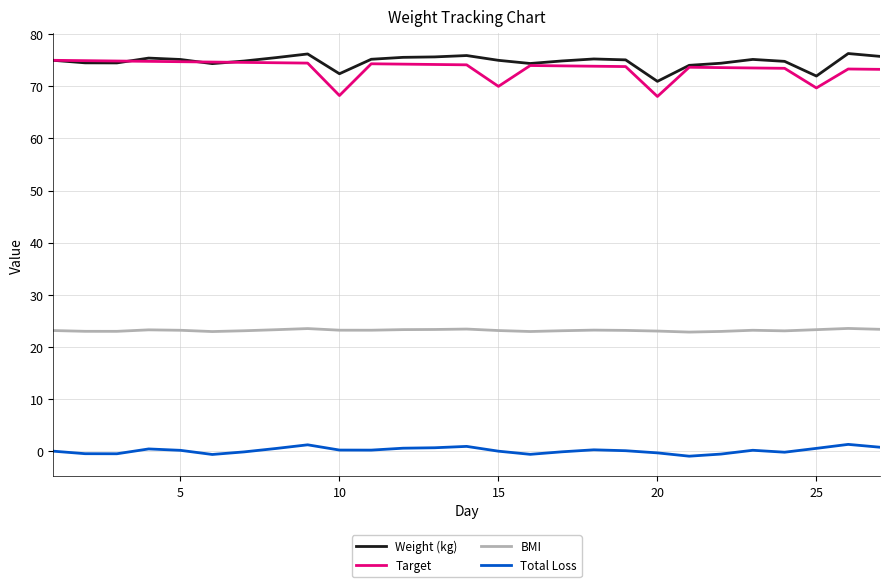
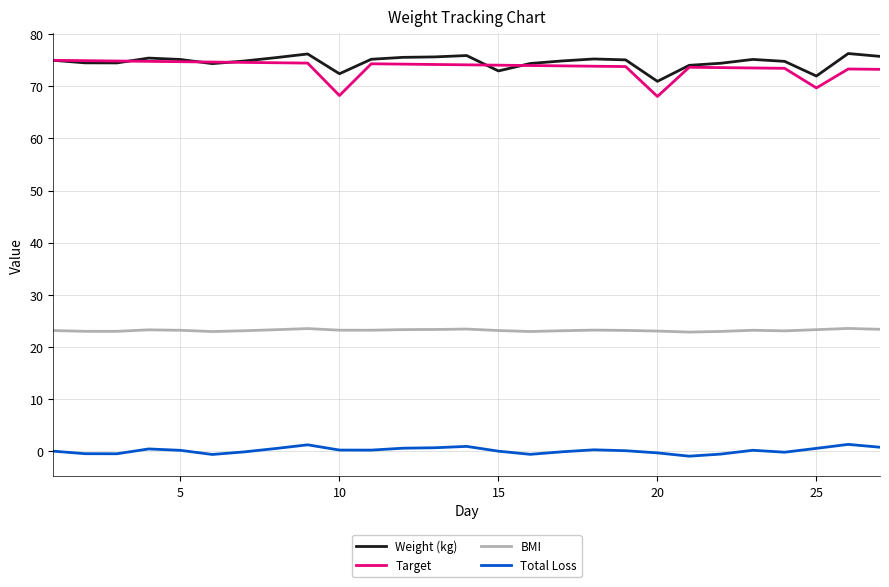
  {
    "Weight (kg)": {
      "10": 72,
-     "15": 75,
+     "15": 73,
      "20": 71,
      "25": 72
    },
    "Target": {
      "10": 68,
-     "15": 70,
+     "15": 74,
      "20": 68,
      "25": 70
    },
    "BMI": {
      "5": 23,
      "10": 23,
      "15": 23,
      "20": 23,
      "25": 23
    },
    "Total Loss": {
      "5": 0,
      "10": 0,
      "15": 0,
      "20": 0,
      "25": 1
    }
  }
